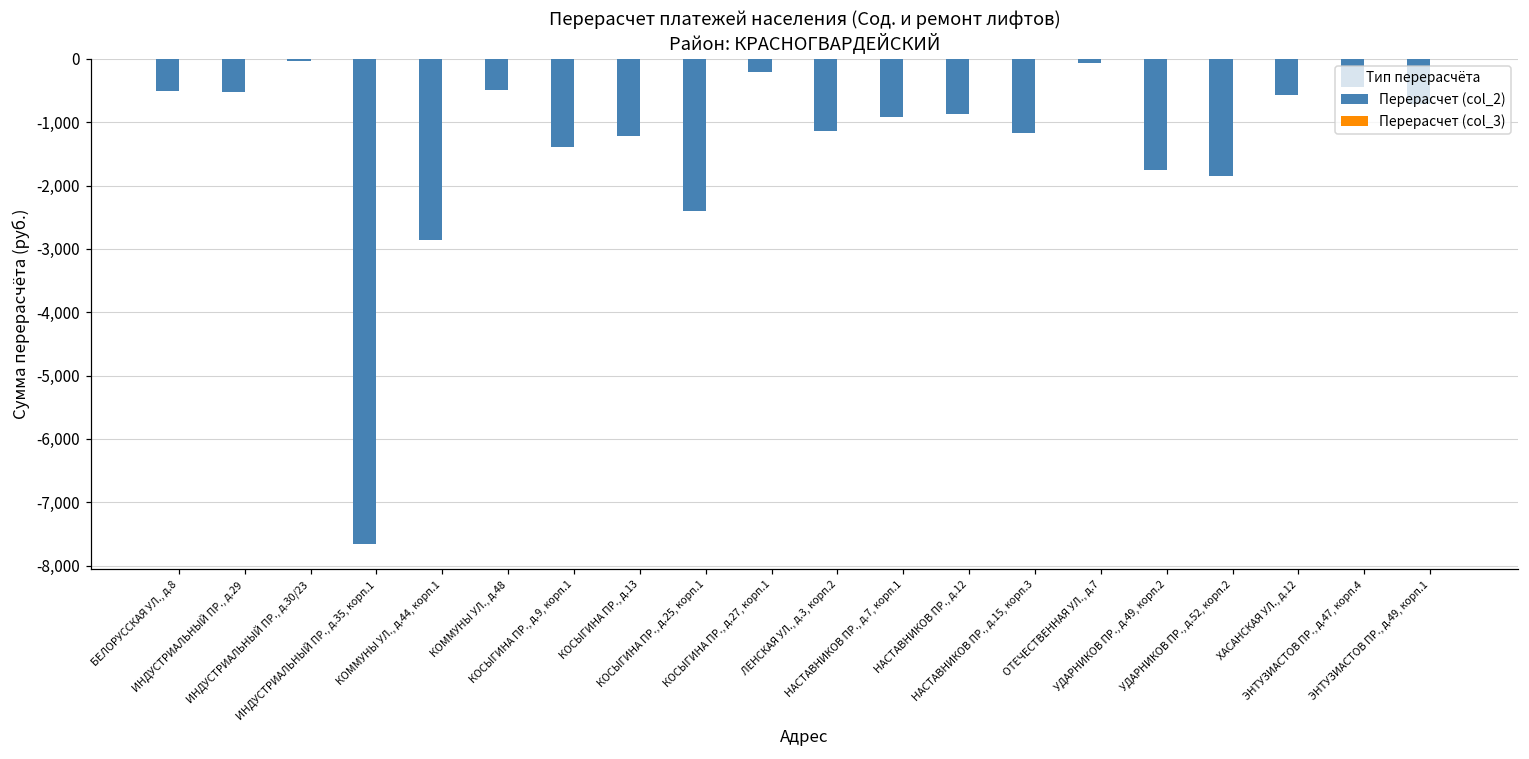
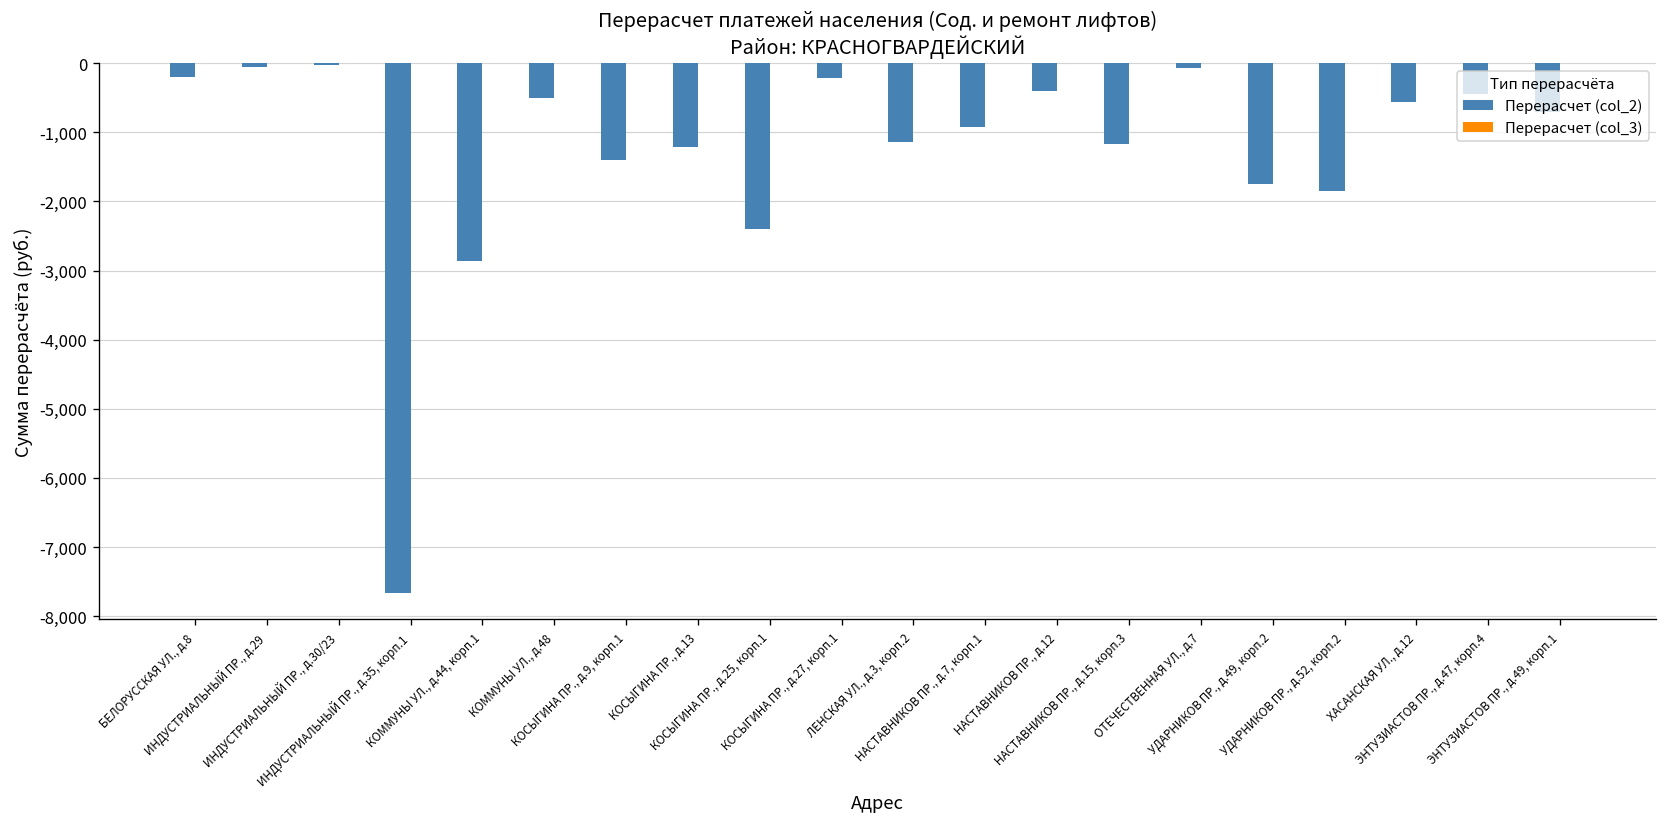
  {
    "Перерасчет (col_2)": {
-     "БЕЛОРУССКАЯ УЛ., д.8": "-500",
-     "ИНДУСТРИАЛЬНЫЙ ПР., д.29": "-500",
+     "БЕЛОРУССКАЯ УЛ., д.8": "-200",
+     "ИНДУСТРИАЛЬНЫЙ ПР., д.29": "0",
      "ИНДУСТРИАЛЬНЫЙ ПР., д.35, корп.1": "-7,700",
      "КОММУНЫ УЛ., д.44, корп.1": "-2,900",
      "КОММУНЫ УЛ., д.48": "-500",
      "КОСЫГИНА ПР., д.9, корп.1": "-1,400",
      "КОСЫГИНА ПР., д.13": "-1,200",
      "КОСЫГИНА ПР., д.25, корп.1": "-2,400",
      "КОСЫГИНА ПР., д.27, корп.1": "-200",
      "ЛЕНСКАЯ УЛ., д.3, корп.2": "-1,100",
      "НАСТАВНИКОВ ПР., д.7, корп.1": "-900",
-     "НАСТАВНИКОВ ПР., д.12": "-900",
+     "НАСТАВНИКОВ ПР., д.12": "-400",
      "НАСТАВНИКОВ ПР., д.15, корп.3": "-1,200",
      "ОТЕЧЕСТВЕННАЯ УЛ., д.7": "-100",
      "УДАРНИКОВ ПР., д.49, корп.2": "-1,700",
      "УДАРНИКОВ ПР., д.52, корп.2": "-1,800",
      "ХАСАНСКАЯ УЛ., д.12": "-600"
    },
    "Перерасчет (col_3)": {
      "БЕЛОРУССКАЯ УЛ., д.8": "0",
      "ИНДУСТРИАЛЬНЫЙ ПР., д.29": "0",
      "ИНДУСТРИАЛЬНЫЙ ПР., д.30/23": "0",
      "ИНДУСТРИАЛЬНЫЙ ПР., д.35, корп.1": "0",
      "КОММУНЫ УЛ., д.44, корп.1": "0",
      "КОММУНЫ УЛ., д.48": "0",
      "КОСЫГИНА ПР., д.9, корп.1": "0",
      "КОСЫГИНА ПР., д.13": "0",
      "КОСЫГИНА ПР., д.25, корп.1": "0",
      "КОСЫГИНА ПР., д.27, корп.1": "0",
      "ЛЕНСКАЯ УЛ., д.3, корп.2": "0",
      "НАСТАВНИКОВ ПР., д.7, корп.1": "0",
      "НАСТАВНИКОВ ПР., д.12": "0",
      "НАСТАВНИКОВ ПР., д.15, корп.3": "0",
      "ОТЕЧЕСТВЕННАЯ УЛ., д.7": "0",
      "УДАРНИКОВ ПР., д.49, корп.2": "0",
      "УДАРНИКОВ ПР., д.52, корп.2": "0",
      "ХАСАНСКАЯ УЛ., д.12": "0",
      "ЭНТУЗИАСТОВ ПР., д.47, корп.4": "0",
      "ЭНТУЗИАСТОВ ПР., д.49, корп.1": "0"
    }
  }
